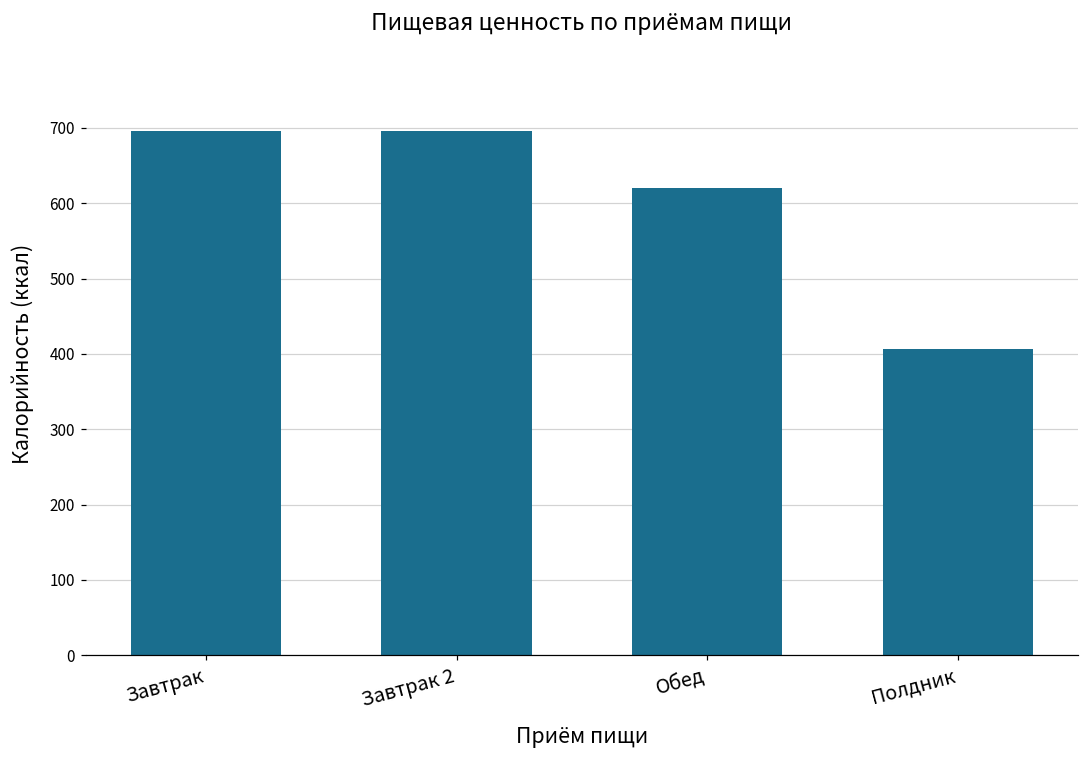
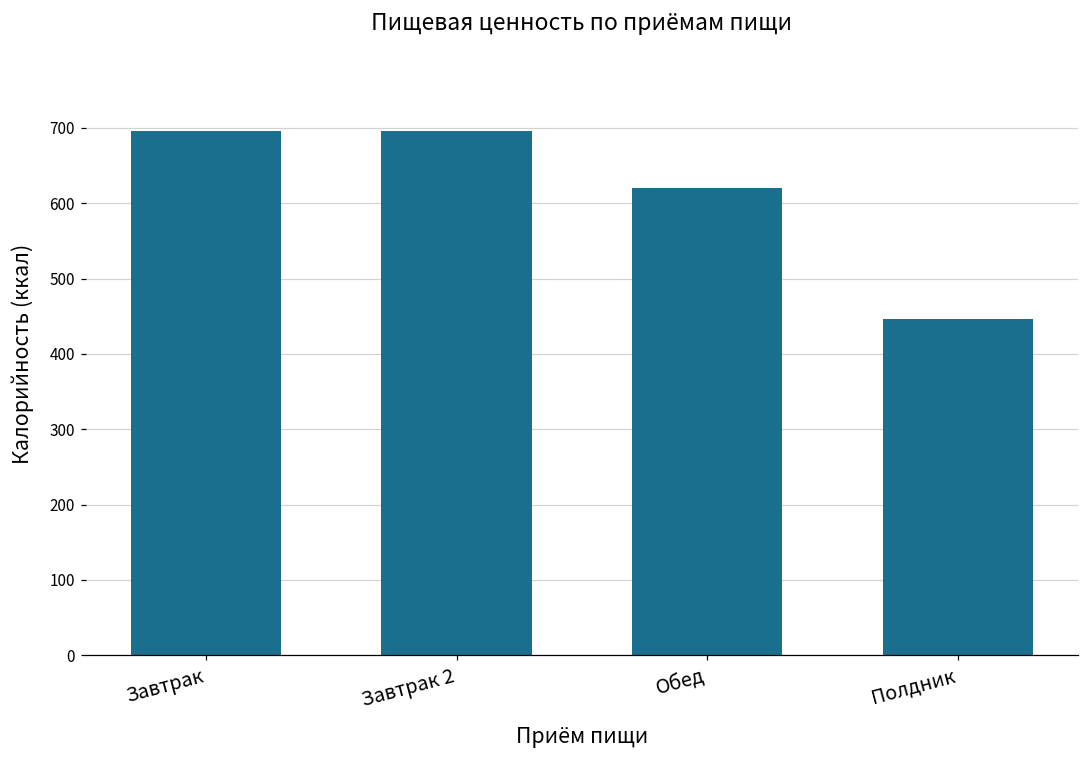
  {
    "Завтрак": 700,
    "Завтрак 2": 700,
    "Обед": 620,
-   "Полдник": 410
+   "Полдник": 450
  }
